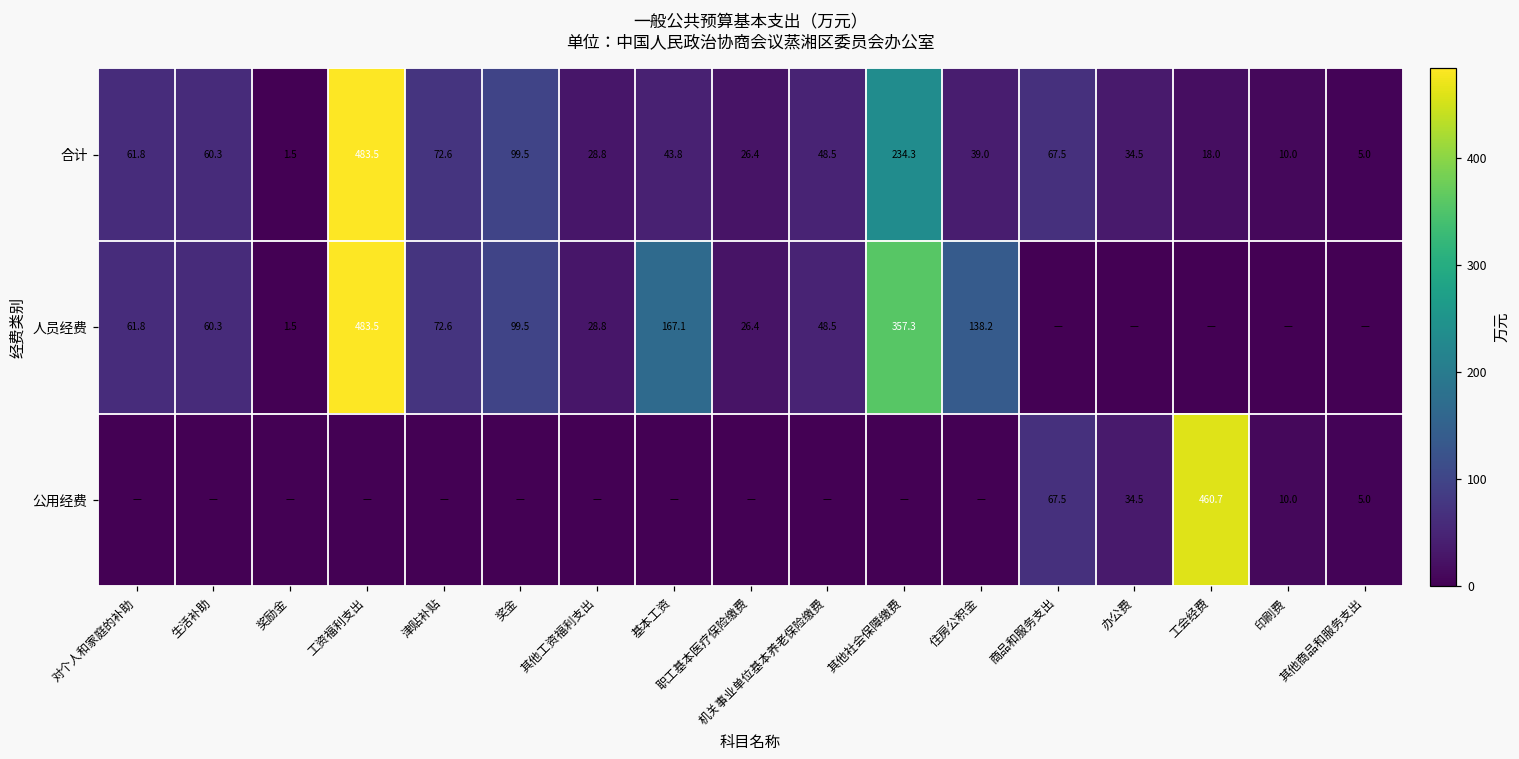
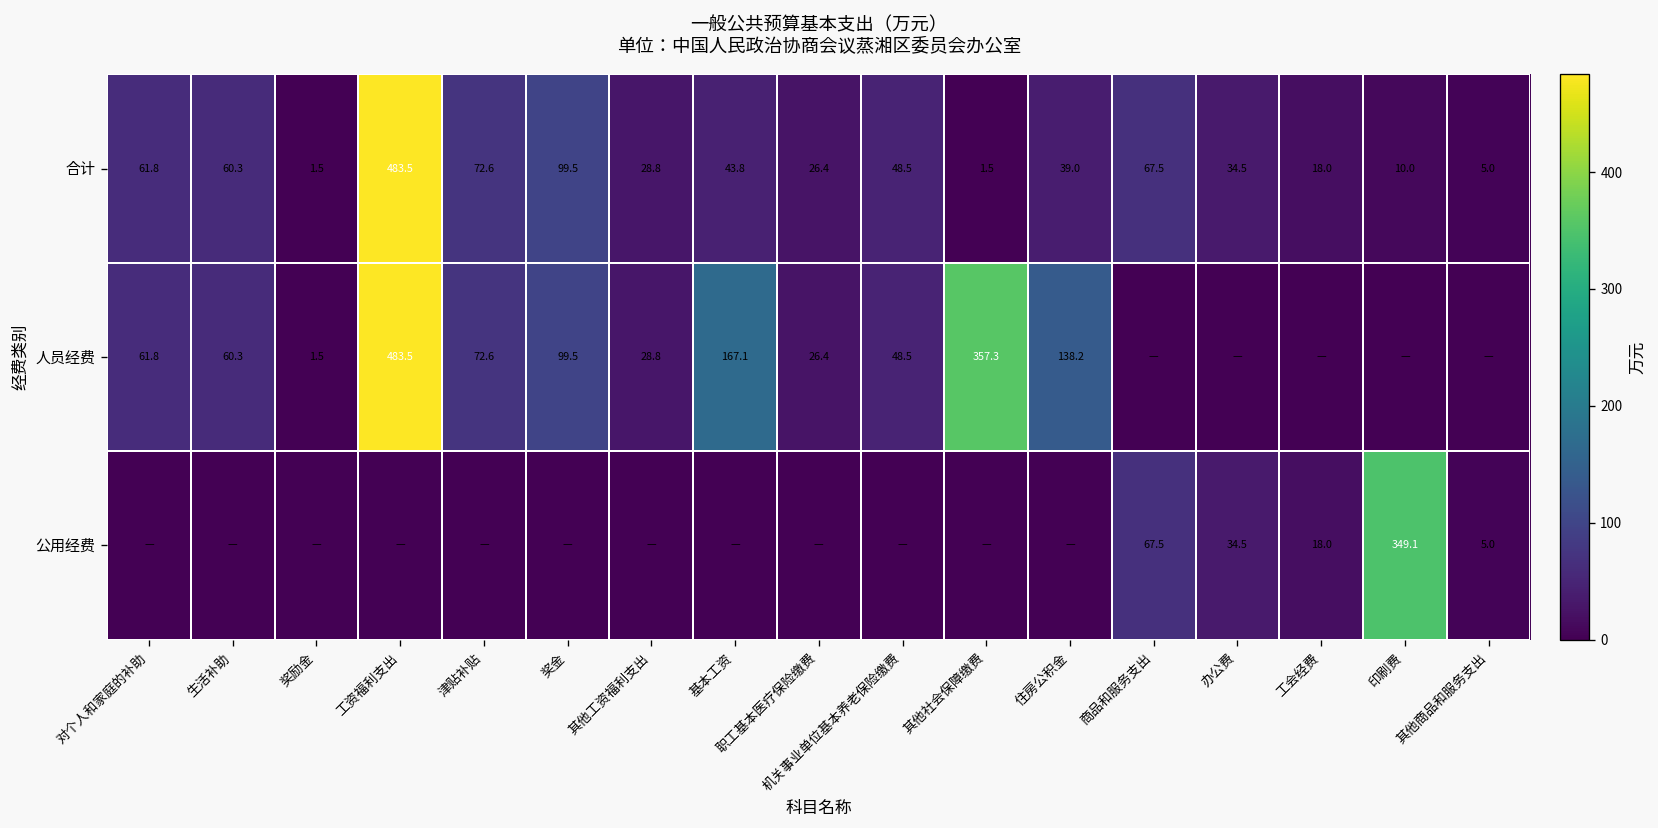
  {
    "合计": {
      "对个人和家庭的补助": 61.8,
      "生活补助": 60.3,
      "奖励金": 1.5,
      "工资福利支出": 483.5,
      "津贴补贴": 72.6,
      "奖金": 99.5,
      "其他工资福利支出": 28.8,
      "基本工资": 43.8,
      "职工基本医疗保险缴费": 26.4,
      "机关事业单位基本养老保险缴费": 48.5,
-     "其他社会保障缴费": 234.3,
+     "其他社会保障缴费": 1.5,
      "住房公积金": 39.0,
      "商品和服务支出": 67.5,
      "办公费": 34.5,
      "工会经费": 18.0,
      "印刷费": 10.0,
      "其他商品和服务支出": 5.0
    },
    "人员经费": {
      "对个人和家庭的补助": 61.8,
      "生活补助": 60.3,
      "奖励金": 1.5,
      "工资福利支出": 483.5,
      "津贴补贴": 72.6,
      "奖金": 99.5,
      "其他工资福利支出": 28.8,
      "基本工资": 167.1,
      "职工基本医疗保险缴费": 26.4,
      "机关事业单位基本养老保险缴费": 48.5,
      "其他社会保障缴费": 357.3,
      "住房公积金": 138.2
    },
    "公用经费": {
      "商品和服务支出": 67.5,
      "办公费": 34.5,
-     "工会经费": 460.7,
-     "印刷费": 10.0,
+     "工会经费": 18.0,
+     "印刷费": 349.1,
      "其他商品和服务支出": 5.0
    }
  }
